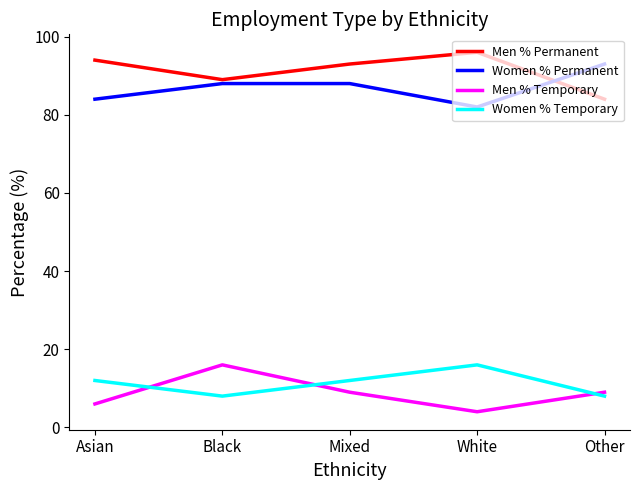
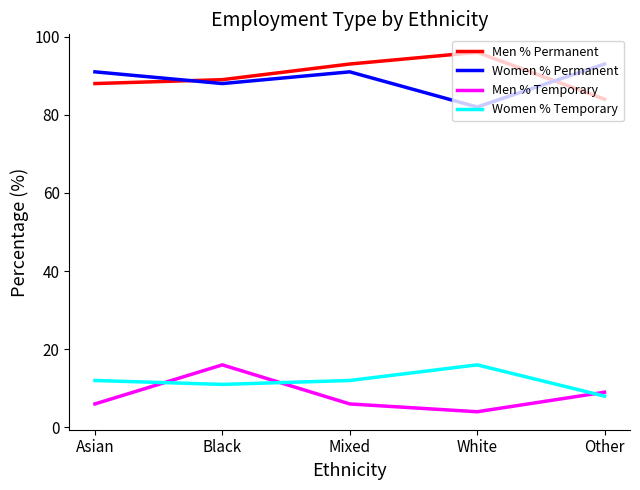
  {
    "Men % Permanent": {
-     "Asian": 94,
+     "Asian": 88,
      "Black": 89,
      "Mixed": 93
    },
    "Women % Permanent": {
-     "Asian": 84,
+     "Asian": 91,
      "Black": 88,
-     "Mixed": 88
+     "Mixed": 91
    },
    "Men % Temporary": {
      "Asian": 6,
      "Black": 16,
-     "Mixed": 9,
+     "Mixed": 6,
      "White": 4,
      "Other": 9
    },
    "Women % Temporary": {
      "Asian": 12,
-     "Black": 8,
+     "Black": 11,
      "Mixed": 12,
      "White": 16,
      "Other": 8
    }
  }
